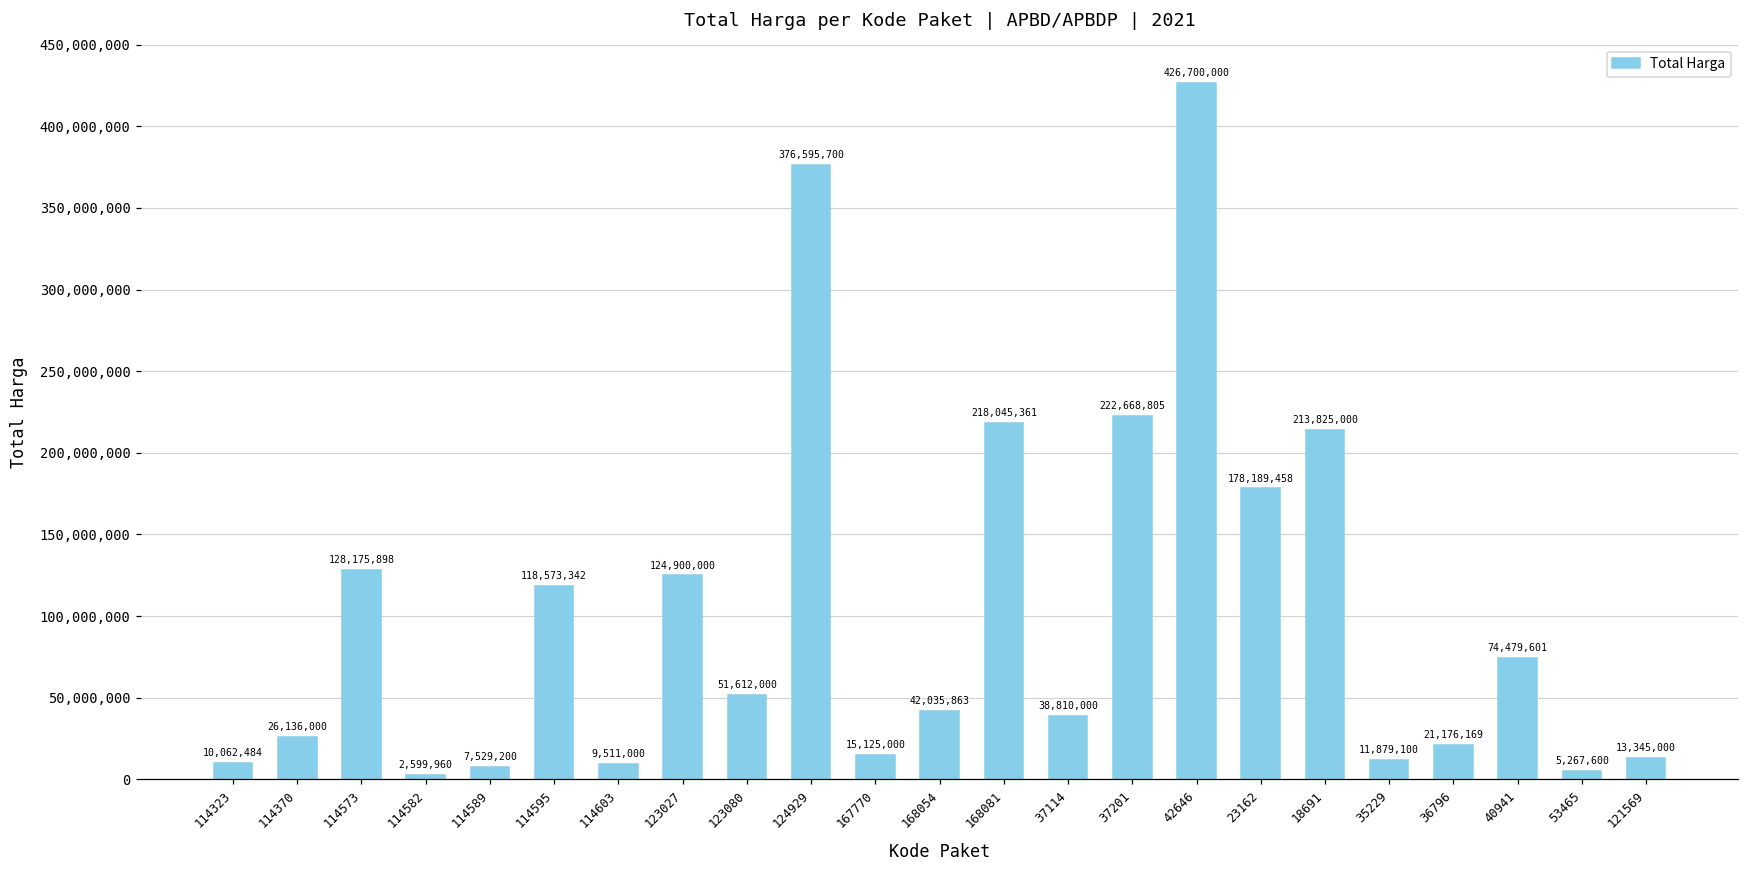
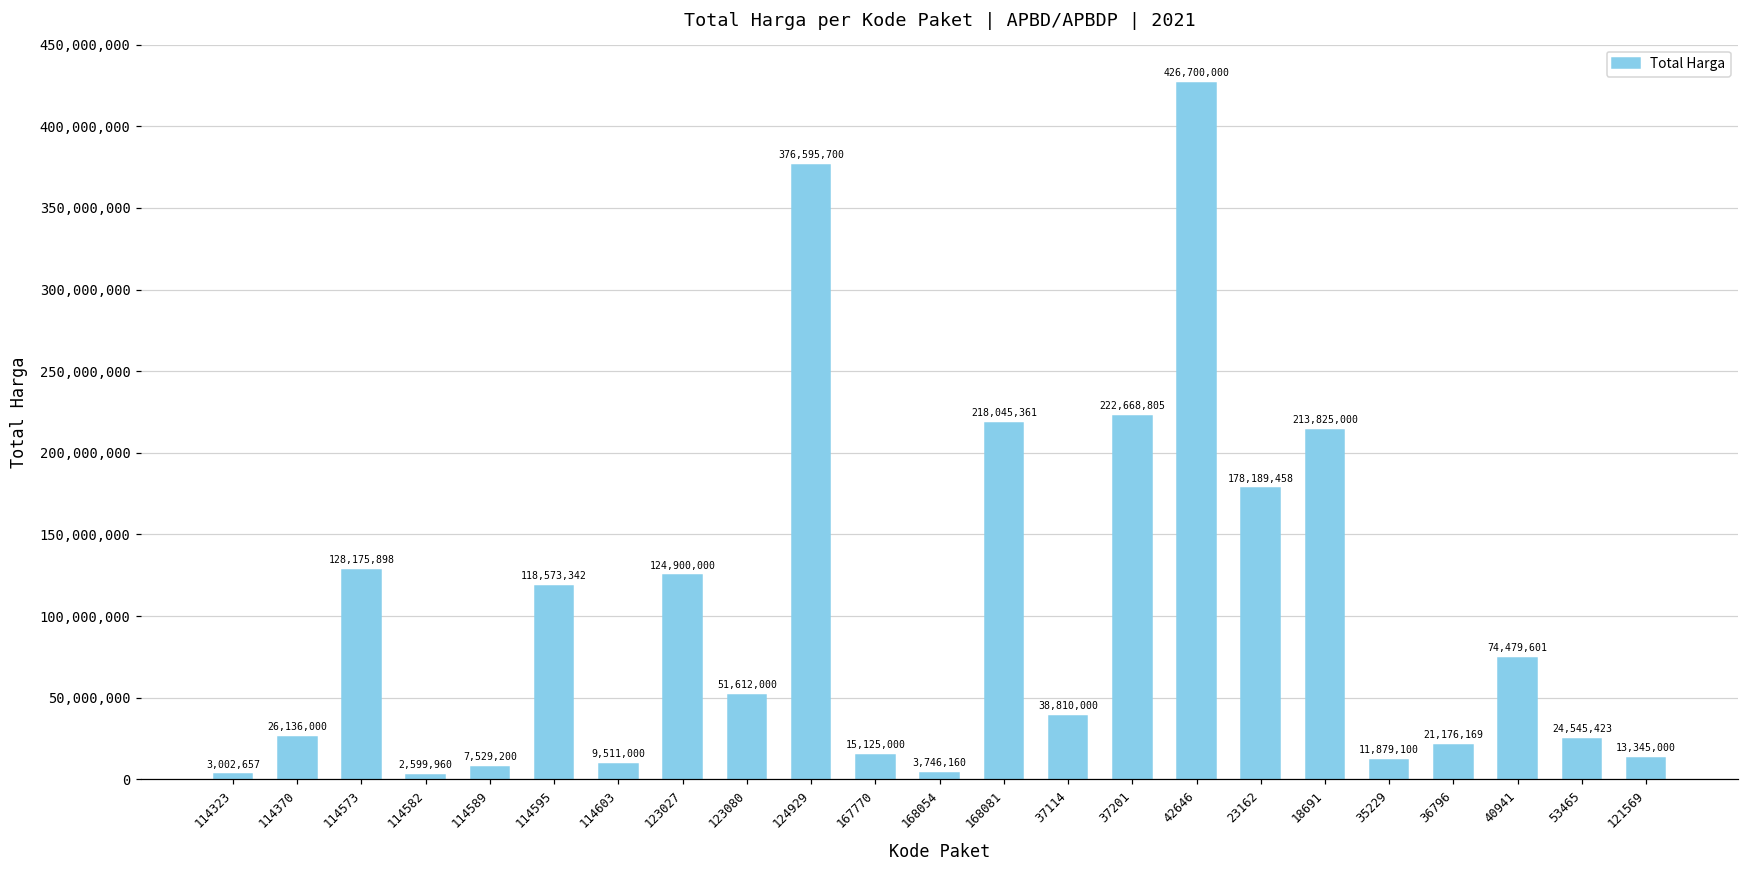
  {
-   "114323": "10,062,484",
+   "114323": "3,002,657",
    "114370": "26,136,000",
    "114573": "128,175,898",
    "114582": "2,599,960",
    "114589": "7,529,200",
    "114595": "118,573,342",
    "114603": "9,511,000",
    "123027": "124,900,000",
    "123080": "51,612,000",
    "124929": "376,595,700",
    "167770": "15,125,000",
-   "168054": "42,035,863",
+   "168054": "3,746,160",
    "168081": "218,045,361",
    "37114": "38,810,000",
    "37201": "222,668,805",
    "42646": "426,700,000",
    "23162": "178,189,458",
    "18691": "213,825,000",
    "35229": "11,879,100",
    "36796": "21,176,169",
    "40941": "74,479,601",
-   "53465": "5,267,600",
+   "53465": "24,545,423",
    "121569": "13,345,000"
  }
